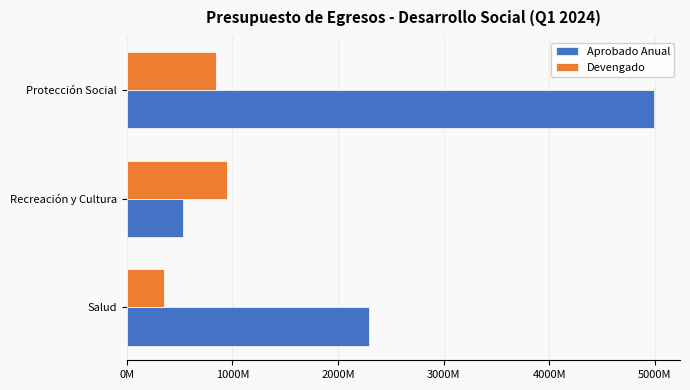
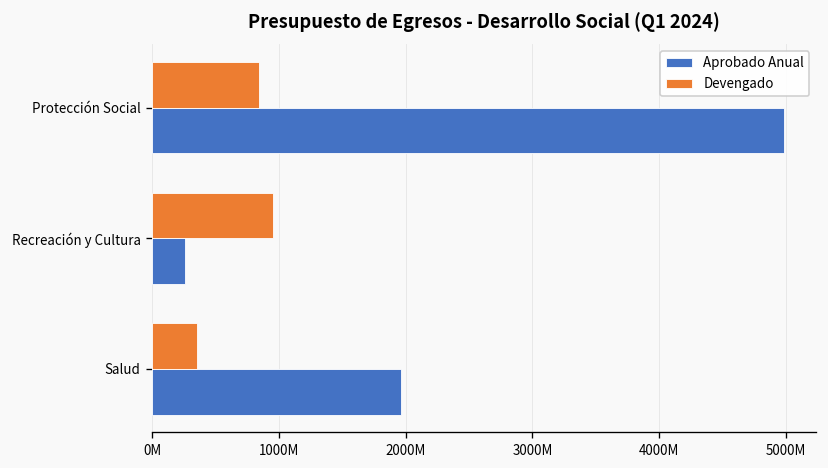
  {
    "Aprobado Anual": {
      "Protección Social": 4990000000,
-     "Recreación y Cultura": 530000000,
-     "Salud": 2290000000
+     "Recreación y Cultura": 260000000,
+     "Salud": 1970000000
    },
    "Devengado": {
      "Protección Social": 840000000,
      "Recreación y Cultura": 950000000,
      "Salud": 360000000
    }
  }
